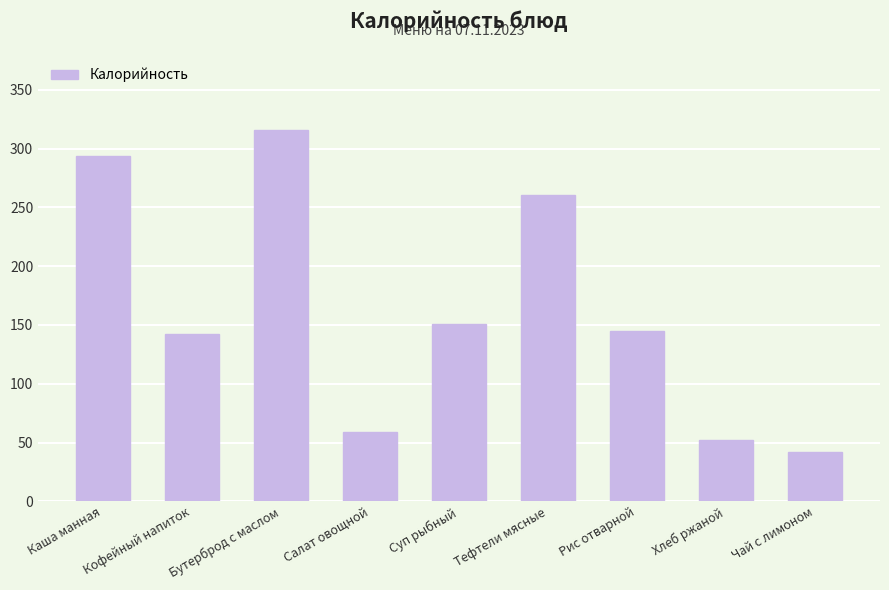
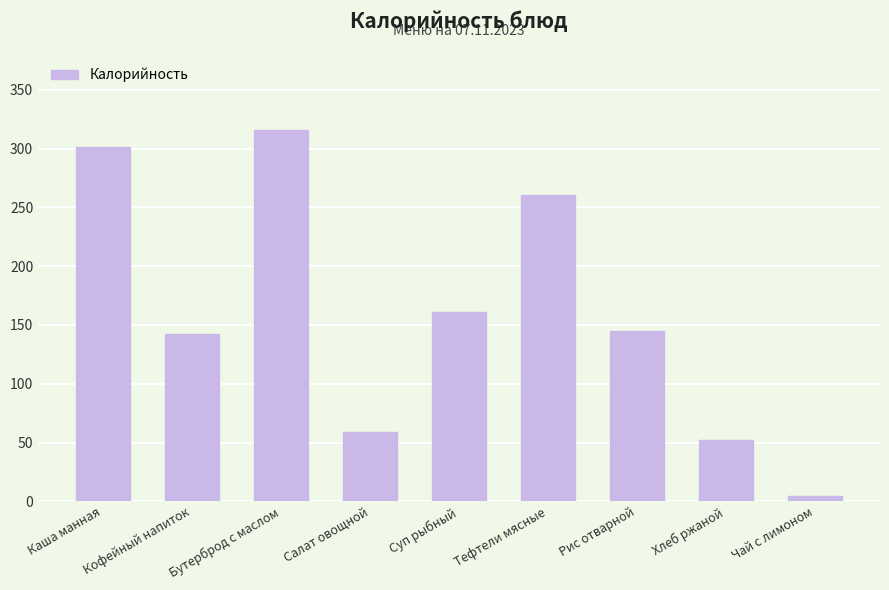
  {
-   "Каша манная": 294,
+   "Каша манная": 301,
    "Кофейный напиток": 142,
    "Бутерброд с маслом": 316,
    "Салат овощной": 59,
-   "Суп рыбный": 151,
+   "Суп рыбный": 161,
    "Тефтели мясные": 260,
    "Рис отварной": 145,
    "Хлеб ржаной": 52,
-   "Чай с лимоном": 42
+   "Чай с лимоном": 4
  }
